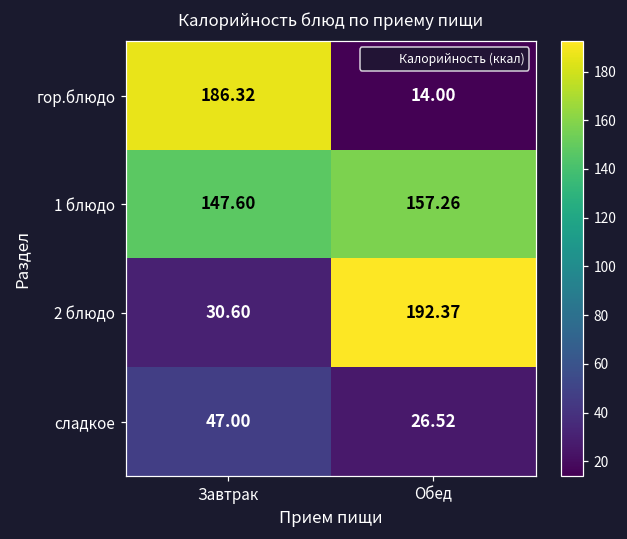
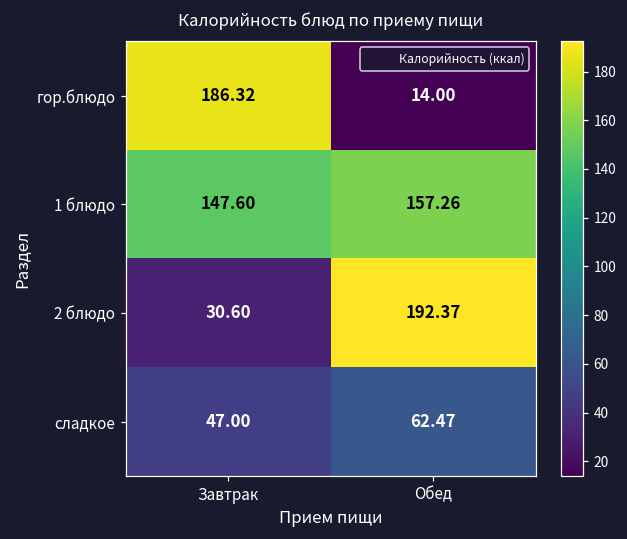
  {
    "гор.блюдо": {
      "Завтрак": 186.32,
      "Обед": 14.00
    },
    "1 блюдо": {
      "Завтрак": 147.60,
      "Обед": 157.26
    },
    "2 блюдо": {
      "Завтрак": 30.60,
      "Обед": 192.37
    },
    "сладкое": {
      "Завтрак": 47.00,
-     "Обед": 26.52
+     "Обед": 62.47
    }
  }
